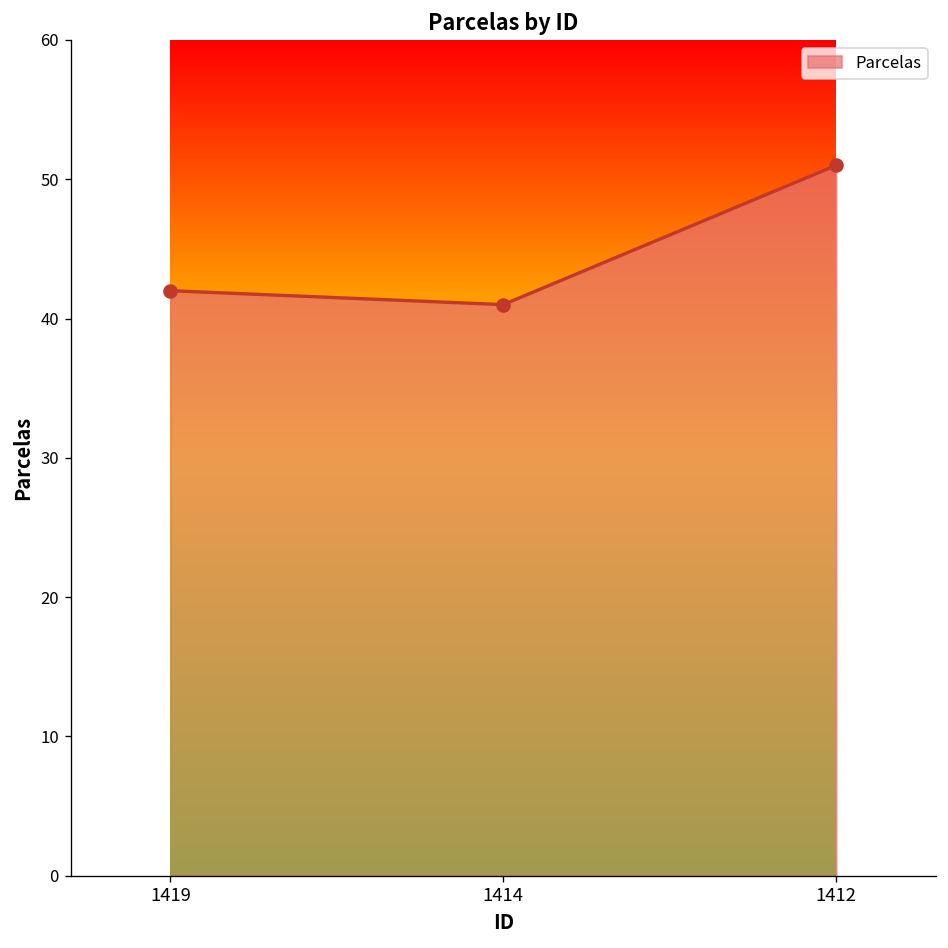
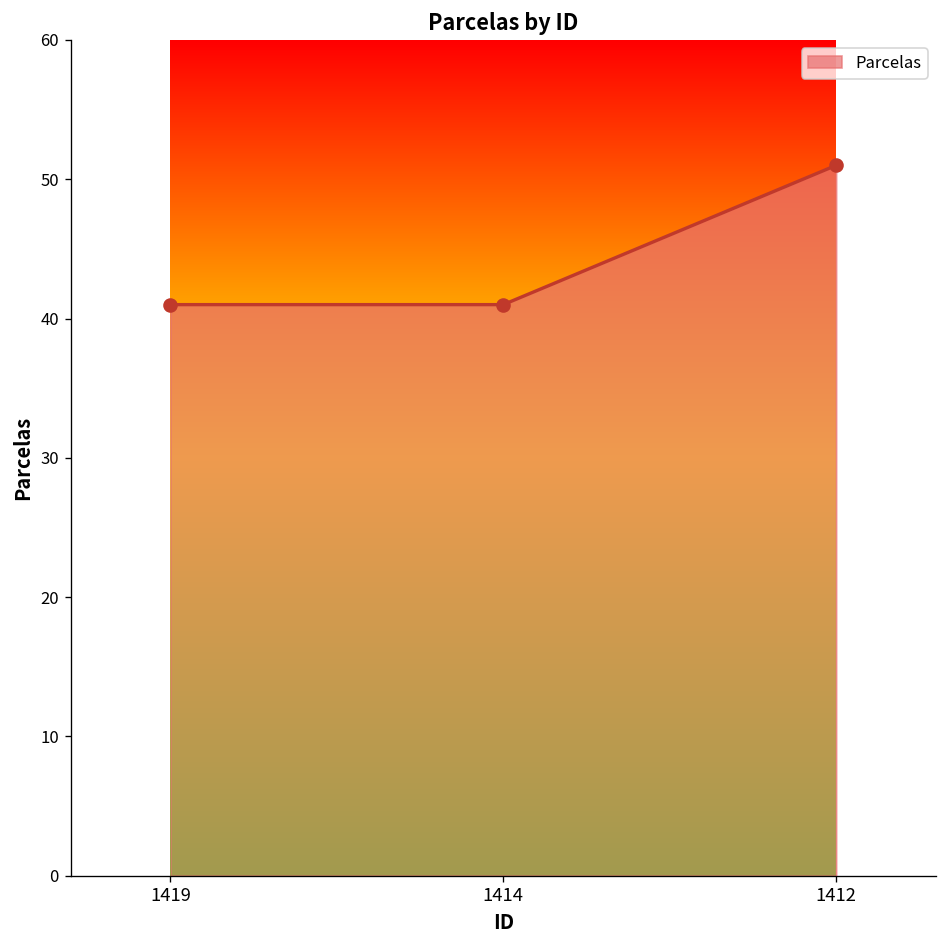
  {
-   "1419": 42,
+   "1419": 41,
    "1414": 41,
    "1412": 51
  }
